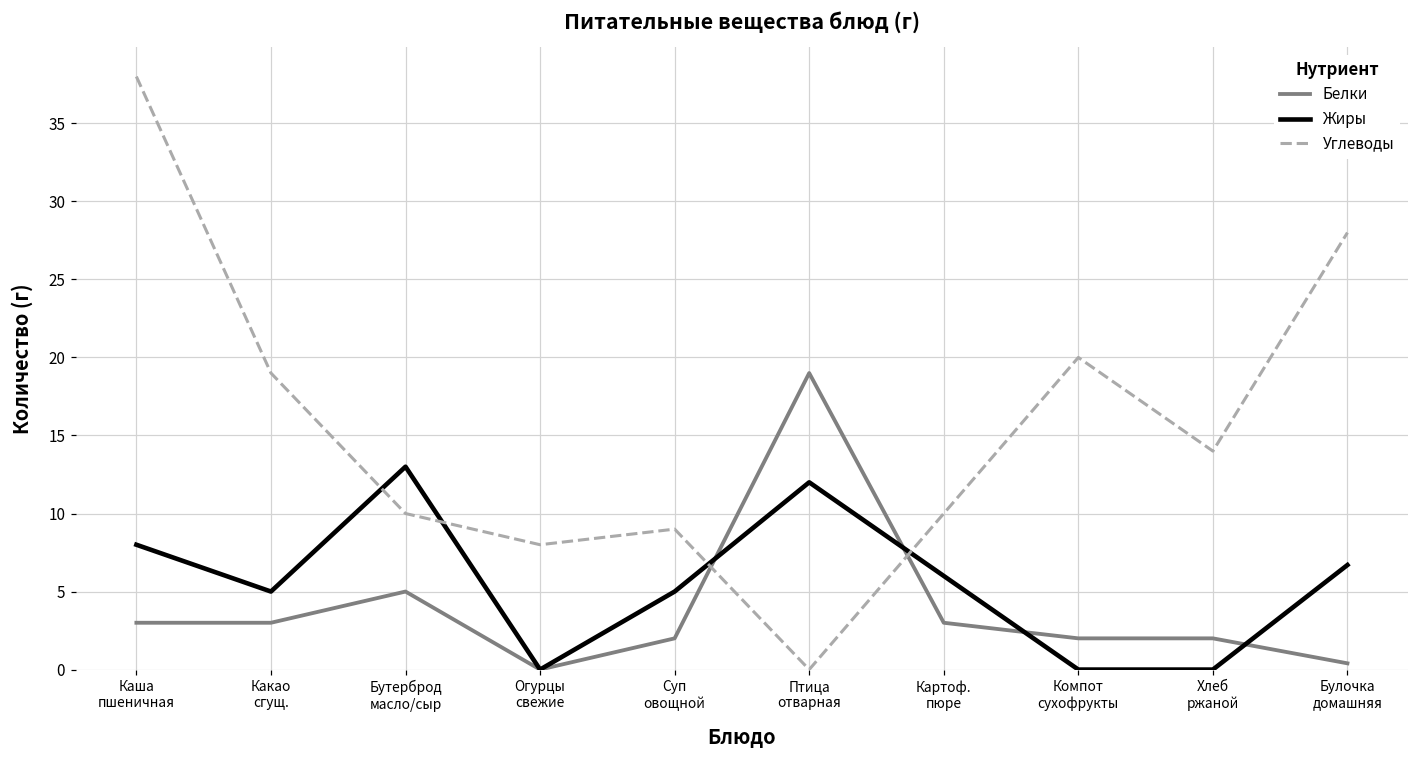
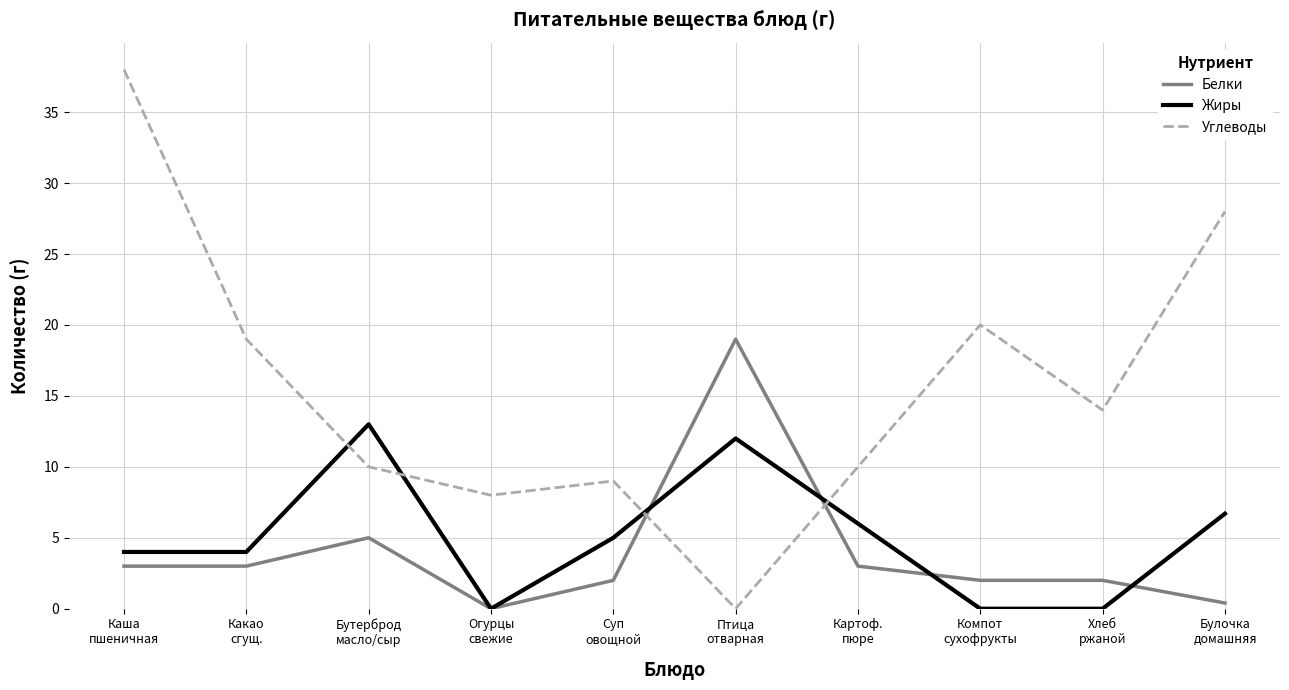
  {
    "Белки": {
      "Каша пшеничная": 3,
      "Какао сгущ.": 3,
      "Бутерброд масло/сыр": 5,
      "Суп овощной": 2,
      "Птица отварная": 19,
      "Картоф. пюре": 3,
      "Компот сухофрукты": 2,
      "Хлеб ржаной": 2,
      "Булочка домашняя": 0.4
    },
    "Жиры": {
-     "Каша пшеничная": 8,
-     "Какао сгущ.": 5,
+     "Каша пшеничная": 4,
+     "Какао сгущ.": 4,
      "Бутерброд масло/сыр": 13,
      "Суп овощной": 5,
      "Птица отварная": 12,
      "Картоф. пюре": 6,
      "Компот сухофрукты": 0,
      "Хлеб ржаной": 0,
      "Булочка домашняя": 6.7
    },
    "Углеводы": {
      "Каша пшеничная": 38,
      "Какао сгущ.": 19,
      "Бутерброд масло/сыр": 10,
      "Огурцы свежие": 8,
      "Суп овощной": 9,
      "Птица отварная": 0,
      "Картоф. пюре": 10,
      "Компот сухофрукты": 20,
      "Хлеб ржаной": 14,
      "Булочка домашняя": 28
    }
  }
